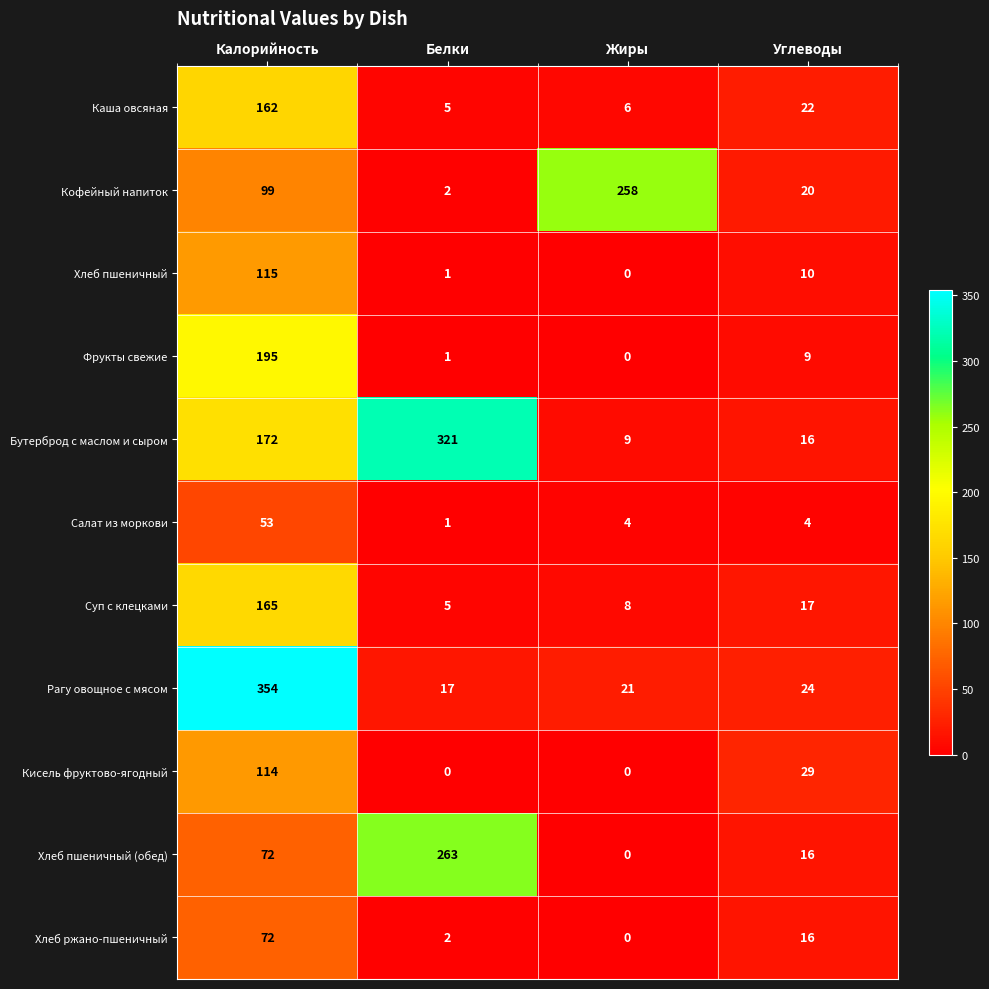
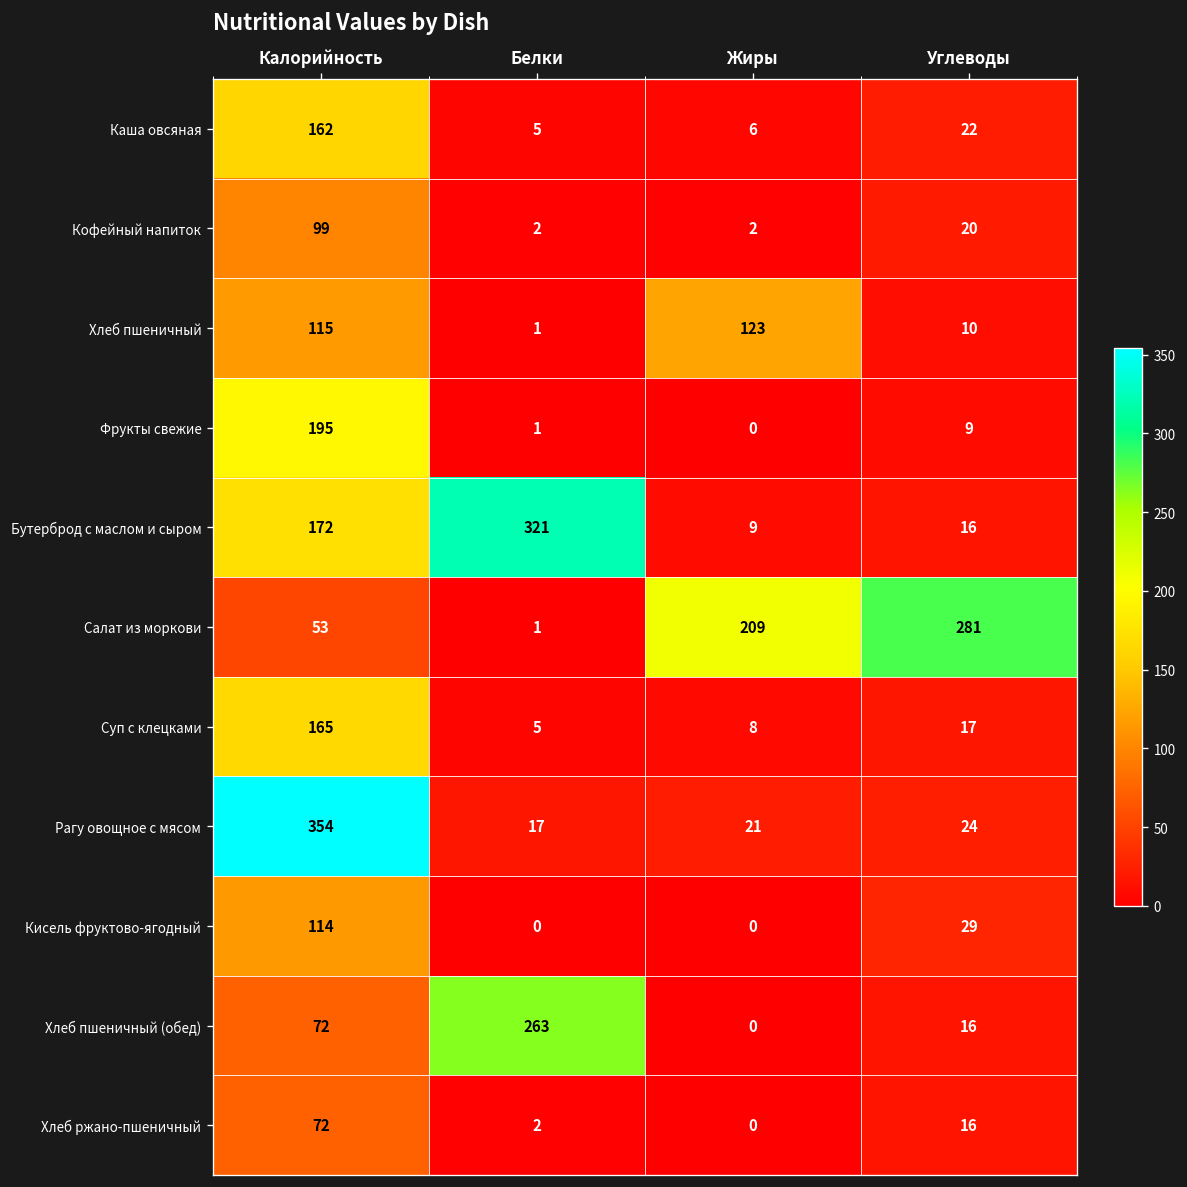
  {
    "Каша овсяная": {
      "Калорийность": 162,
      "Белки": 5,
      "Жиры": 6,
      "Углеводы": 22
    },
    "Кофейный напиток": {
      "Калорийность": 99,
      "Белки": 2,
-     "Жиры": 258,
+     "Жиры": 2,
      "Углеводы": 20
    },
    "Хлеб пшеничный": {
      "Калорийность": 115,
      "Белки": 1,
-     "Жиры": 0,
+     "Жиры": 123,
      "Углеводы": 10
    },
    "Фрукты свежие": {
      "Калорийность": 195,
      "Белки": 1,
      "Жиры": 0,
      "Углеводы": 9
    },
    "Бутерброд с маслом и сыром": {
      "Калорийность": 172,
      "Белки": 321,
      "Жиры": 9,
      "Углеводы": 16
    },
    "Салат из моркови": {
      "Калорийность": 53,
      "Белки": 1,
-     "Жиры": 4,
-     "Углеводы": 4
+     "Жиры": 209,
+     "Углеводы": 281
    },
    "Суп с клецками": {
      "Калорийность": 165,
      "Белки": 5,
      "Жиры": 8,
      "Углеводы": 17
    },
    "Рагу овощное с мясом": {
      "Калорийность": 354,
      "Белки": 17,
      "Жиры": 21,
      "Углеводы": 24
    },
    "Кисель фруктово-ягодный": {
      "Калорийность": 114,
      "Белки": 0,
      "Жиры": 0,
      "Углеводы": 29
    },
    "Хлеб пшеничный (обед)": {
      "Калорийность": 72,
      "Белки": 263,
      "Жиры": 0,
      "Углеводы": 16
    },
    "Хлеб ржано-пшеничный": {
      "Калорийность": 72,
      "Белки": 2,
      "Жиры": 0,
      "Углеводы": 16
    }
  }
